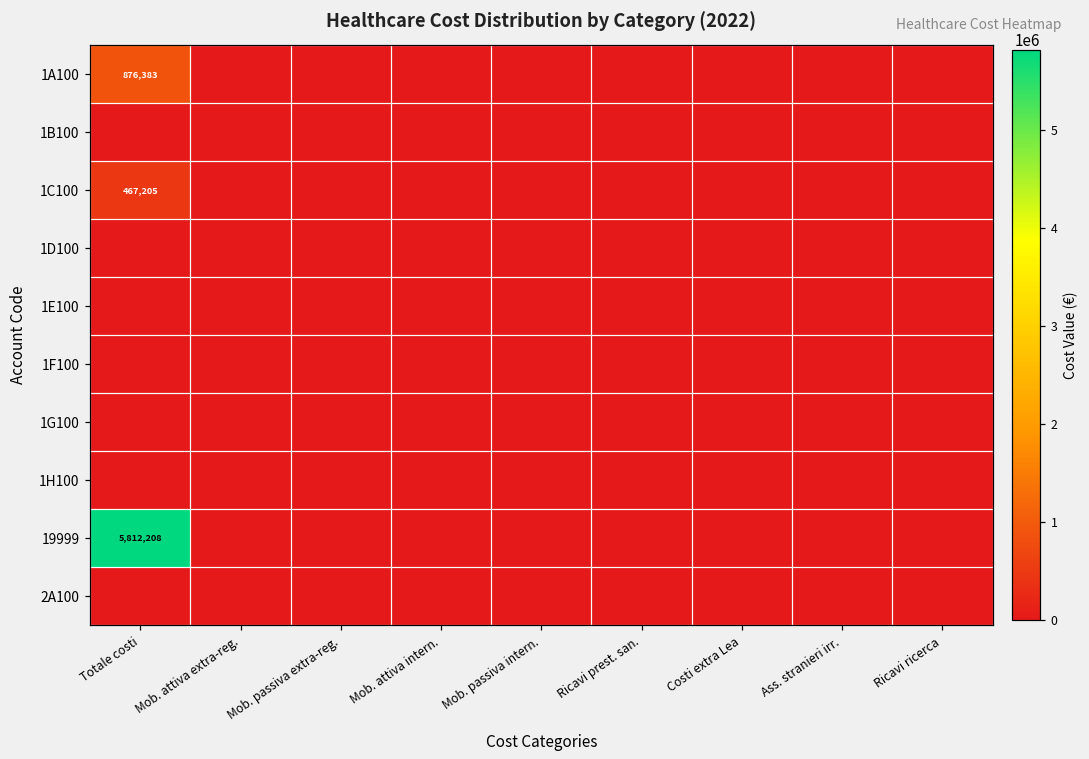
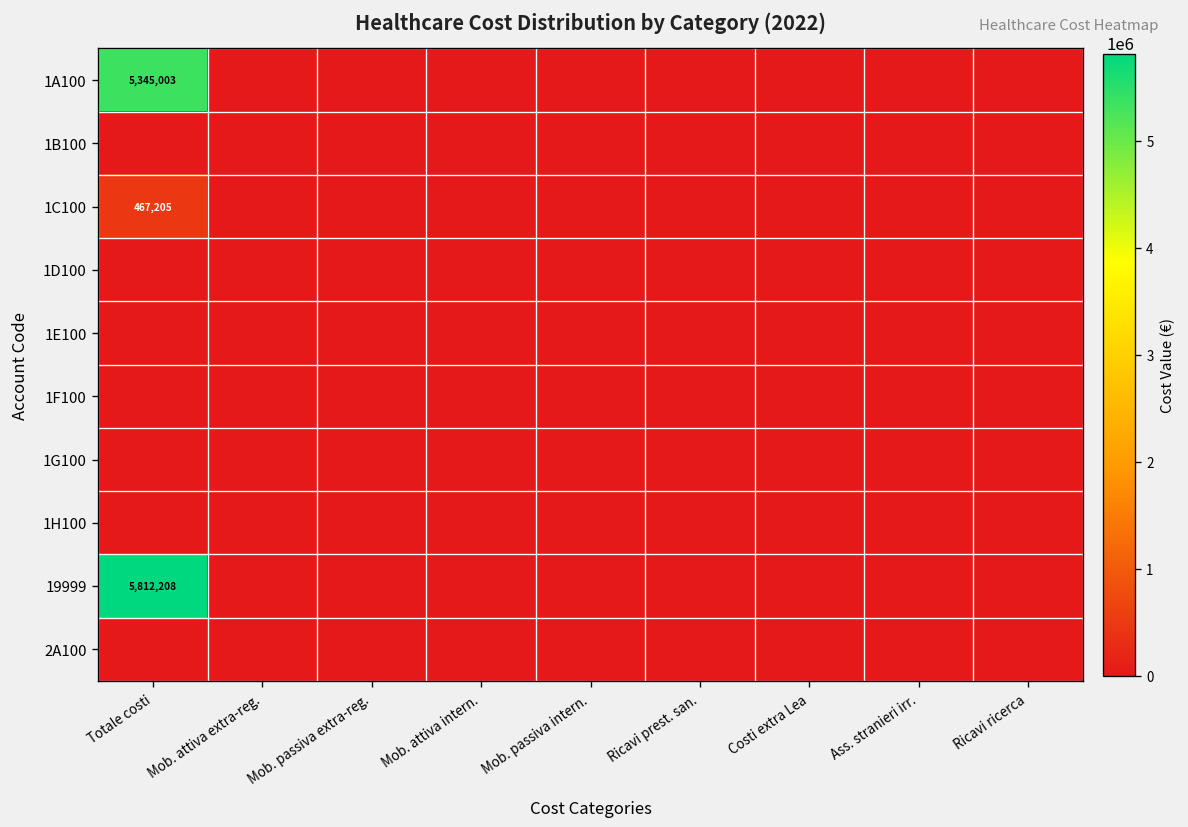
  {
    "1A100": {
-     "Totale costi": "876,383"
+     "Totale costi": "5,345,003"
    },
    "1C100": {
      "Totale costi": "467,205"
    },
    "19999": {
      "Totale costi": "5,812,208"
    }
  }
